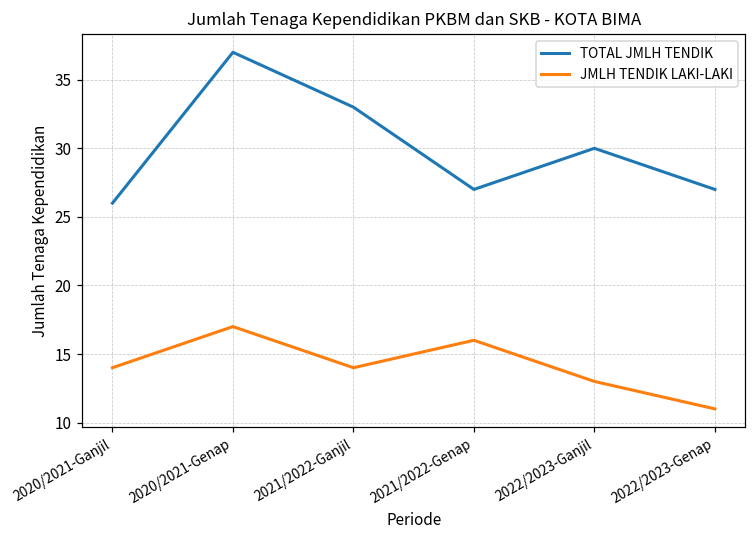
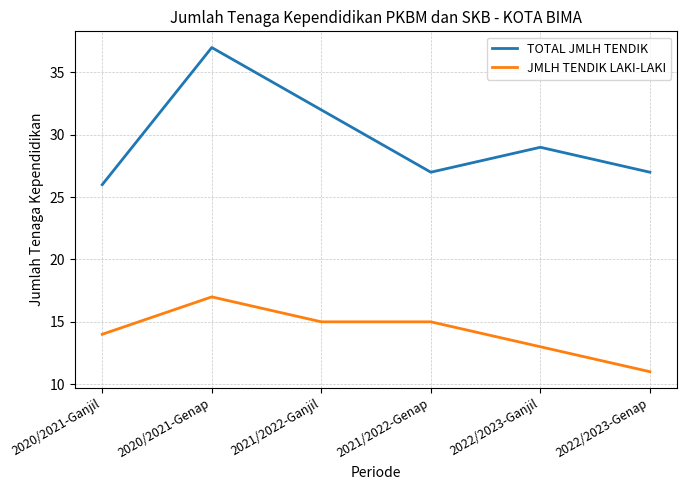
  {
    "TOTAL JMLH TENDIK": {
      "2020/2021-Ganjil": 26,
      "2020/2021-Genap": 37,
-     "2021/2022-Ganjil": 33,
+     "2021/2022-Ganjil": 32,
      "2021/2022-Genap": 27,
-     "2022/2023-Ganjil": 30,
+     "2022/2023-Ganjil": 29,
      "2022/2023-Genap": 27
    },
    "JMLH TENDIK LAKI-LAKI": {
      "2020/2021-Ganjil": 14,
      "2020/2021-Genap": 17,
-     "2021/2022-Ganjil": 14,
-     "2021/2022-Genap": 16,
+     "2021/2022-Ganjil": 15,
+     "2021/2022-Genap": 15,
      "2022/2023-Ganjil": 13,
      "2022/2023-Genap": 11
    }
  }
